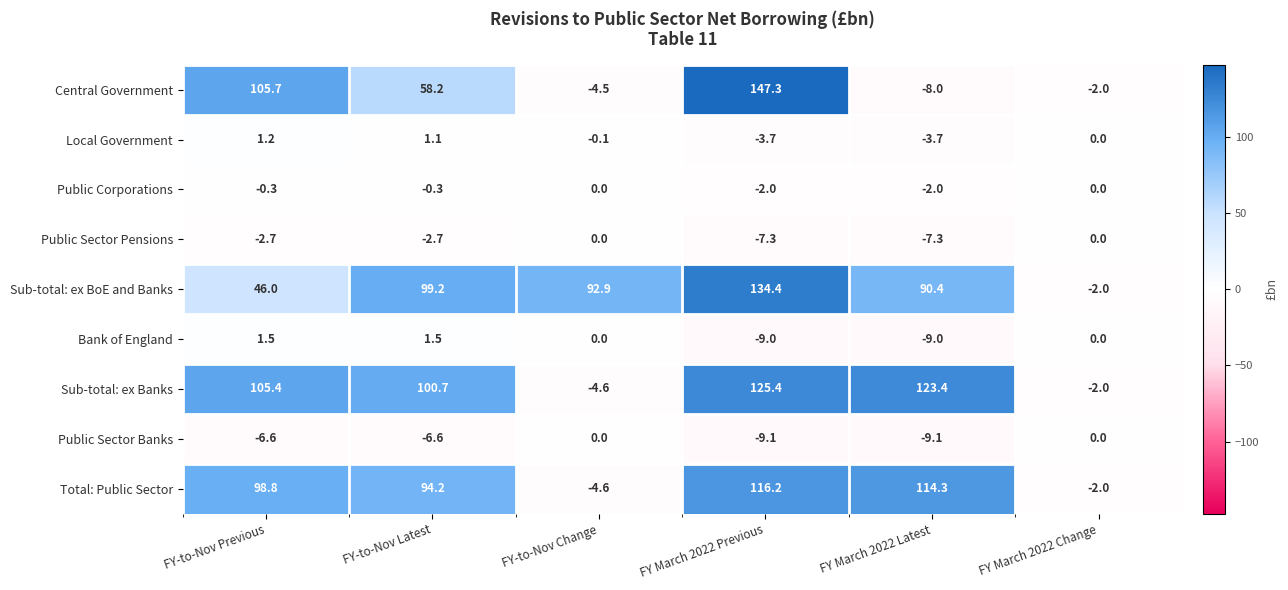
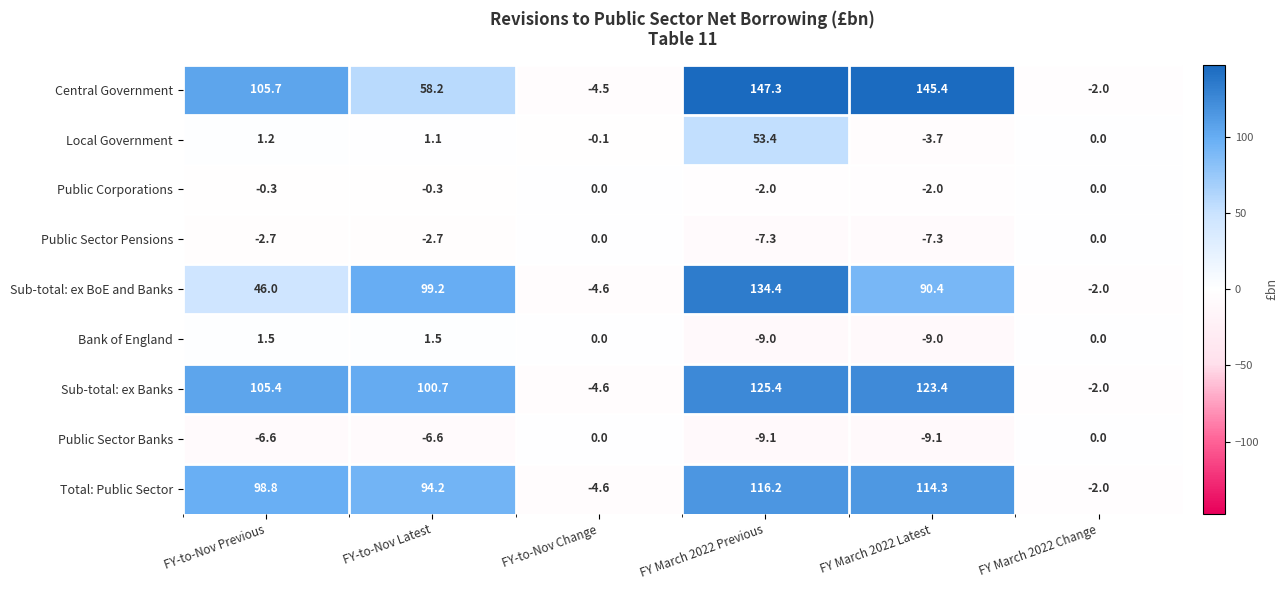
  {
    "Central Government": {
      "FY-to-Nov Previous": 105.7,
      "FY-to-Nov Latest": 58.2,
      "FY-to-Nov Change": -4.5,
      "FY March 2022 Previous": 147.3,
-     "FY March 2022 Latest": -8.0,
+     "FY March 2022 Latest": 145.4,
      "FY March 2022 Change": -2.0
    },
    "Local Government": {
      "FY-to-Nov Previous": 1.2,
      "FY-to-Nov Latest": 1.1,
      "FY-to-Nov Change": -0.1,
-     "FY March 2022 Previous": -3.7,
+     "FY March 2022 Previous": 53.4,
      "FY March 2022 Latest": -3.7,
      "FY March 2022 Change": 0.0
    },
    "Public Corporations": {
      "FY-to-Nov Previous": -0.3,
      "FY-to-Nov Latest": -0.3,
      "FY-to-Nov Change": 0.0,
      "FY March 2022 Previous": -2.0,
      "FY March 2022 Latest": -2.0,
      "FY March 2022 Change": 0.0
    },
    "Public Sector Pensions": {
      "FY-to-Nov Previous": -2.7,
      "FY-to-Nov Latest": -2.7,
      "FY-to-Nov Change": 0.0,
      "FY March 2022 Previous": -7.3,
      "FY March 2022 Latest": -7.3,
      "FY March 2022 Change": 0.0
    },
    "Sub-total: ex BoE and Banks": {
      "FY-to-Nov Previous": 46.0,
      "FY-to-Nov Latest": 99.2,
-     "FY-to-Nov Change": 92.9,
+     "FY-to-Nov Change": -4.6,
      "FY March 2022 Previous": 134.4,
      "FY March 2022 Latest": 90.4,
      "FY March 2022 Change": -2.0
    },
    "Bank of England": {
      "FY-to-Nov Previous": 1.5,
      "FY-to-Nov Latest": 1.5,
      "FY-to-Nov Change": 0.0,
      "FY March 2022 Previous": -9.0,
      "FY March 2022 Latest": -9.0,
      "FY March 2022 Change": 0.0
    },
    "Sub-total: ex Banks": {
      "FY-to-Nov Previous": 105.4,
      "FY-to-Nov Latest": 100.7,
      "FY-to-Nov Change": -4.6,
      "FY March 2022 Previous": 125.4,
      "FY March 2022 Latest": 123.4,
      "FY March 2022 Change": -2.0
    },
    "Public Sector Banks": {
      "FY-to-Nov Previous": -6.6,
      "FY-to-Nov Latest": -6.6,
      "FY-to-Nov Change": 0.0,
      "FY March 2022 Previous": -9.1,
      "FY March 2022 Latest": -9.1,
      "FY March 2022 Change": 0.0
    },
    "Total: Public Sector": {
      "FY-to-Nov Previous": 98.8,
      "FY-to-Nov Latest": 94.2,
      "FY-to-Nov Change": -4.6,
      "FY March 2022 Previous": 116.2,
      "FY March 2022 Latest": 114.3,
      "FY March 2022 Change": -2.0
    }
  }
